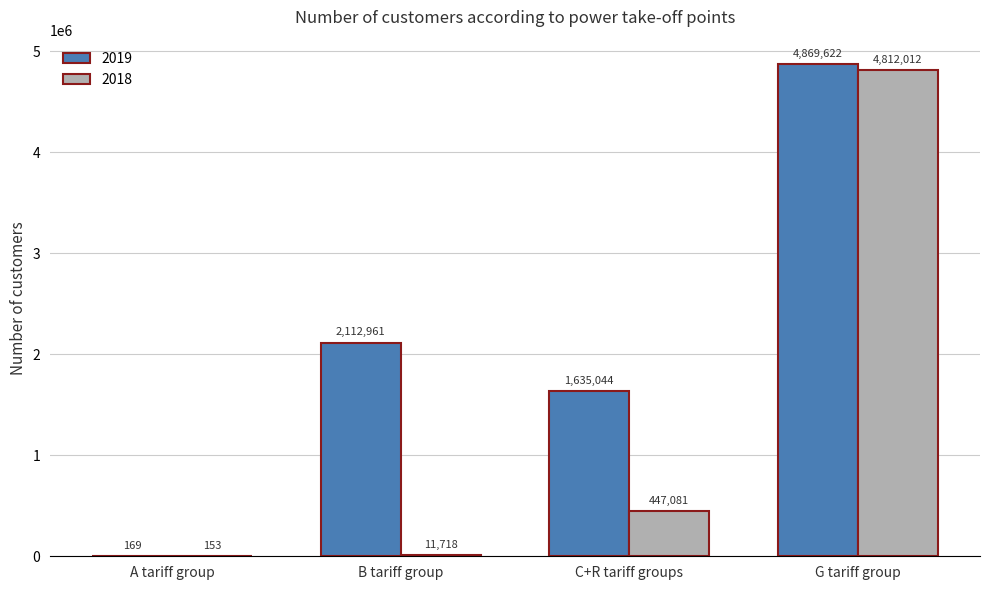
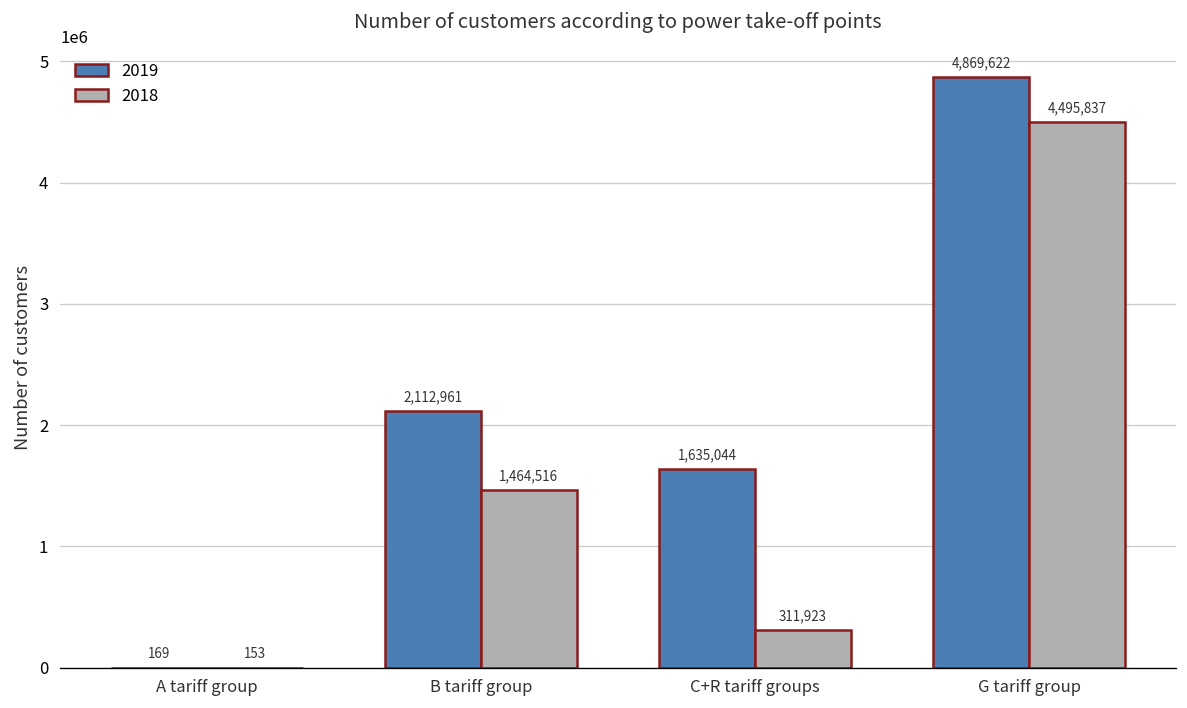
  {
    "2019": {
      "A tariff group": "169",
      "B tariff group": "2,112,961",
      "C+R tariff groups": "1,635,044",
      "G tariff group": "4,869,622"
    },
    "2018": {
      "A tariff group": "153",
-     "B tariff group": "11,718",
-     "C+R tariff groups": "447,081",
-     "G tariff group": "4,812,012"
+     "B tariff group": "1,464,516",
+     "C+R tariff groups": "311,923",
+     "G tariff group": "4,495,837"
    }
  }
